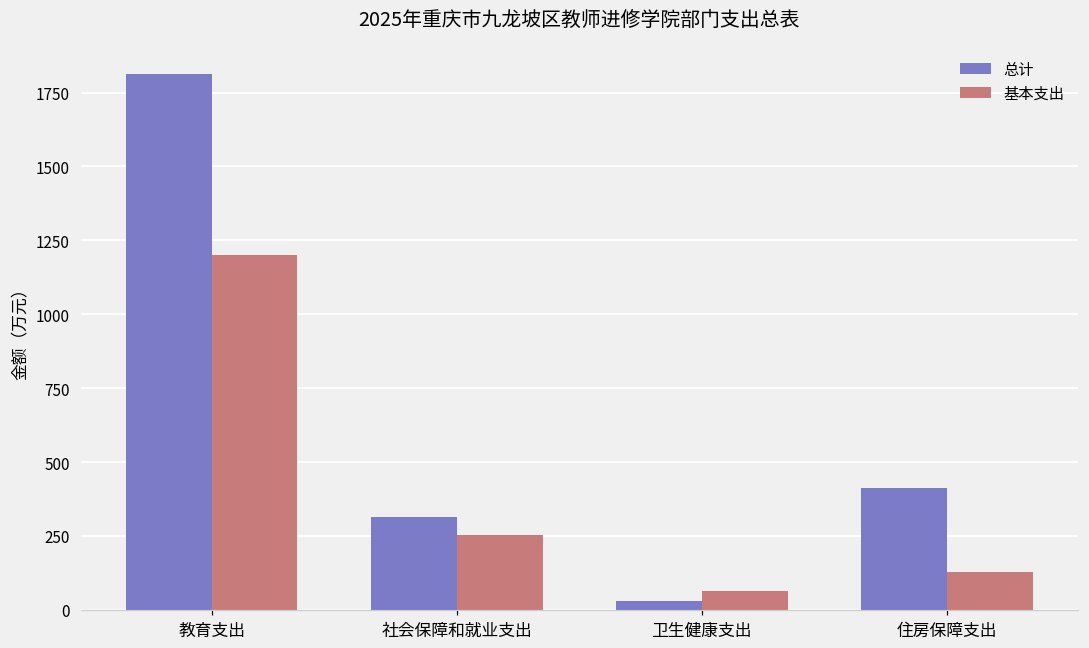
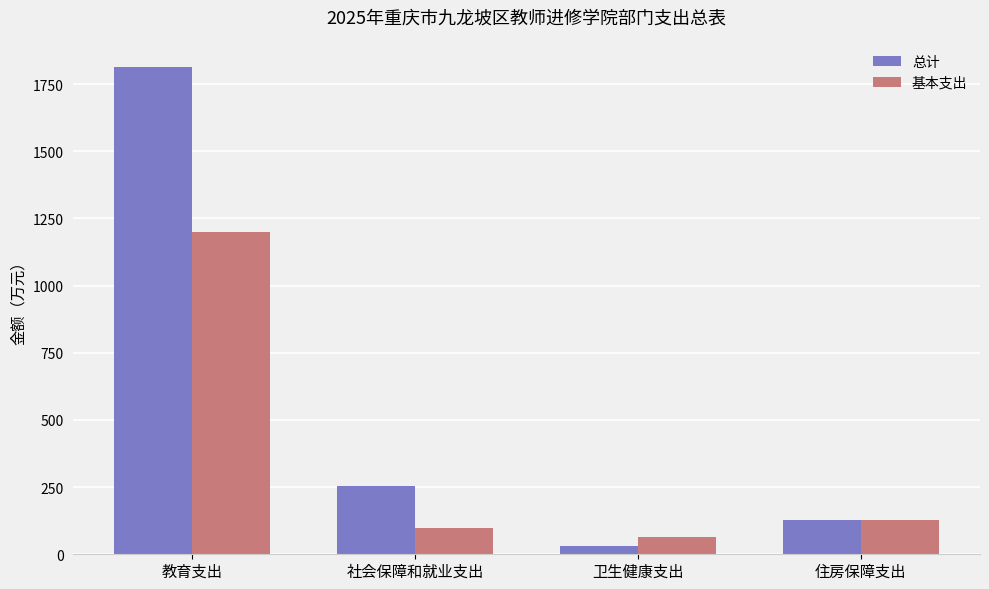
  {
    "总计": {
      "教育支出": 1810,
-     "社会保障和就业支出": 310,
+     "社会保障和就业支出": 250,
      "卫生健康支出": 30,
-     "住房保障支出": 410
+     "住房保障支出": 130
    },
    "基本支出": {
      "教育支出": 1200,
-     "社会保障和就业支出": 250,
+     "社会保障和就业支出": 100,
      "卫生健康支出": 60,
      "住房保障支出": 130
    }
  }
